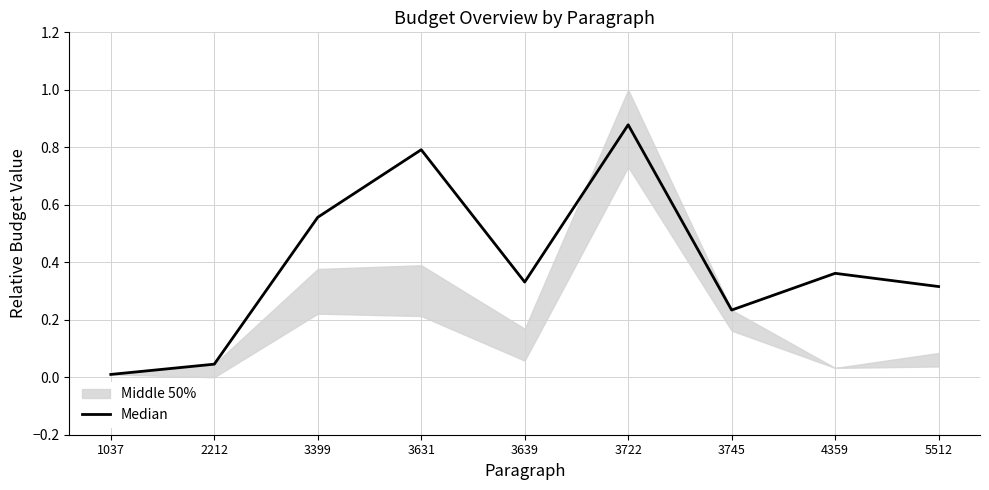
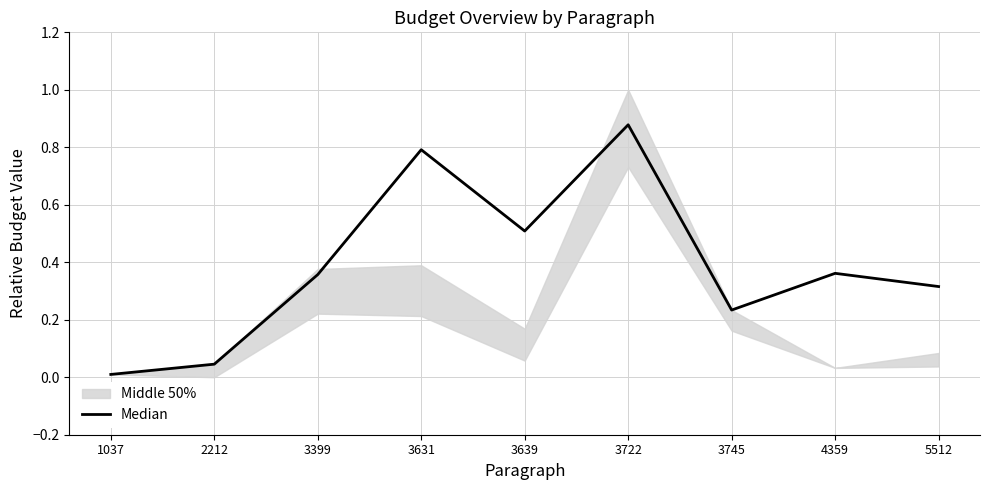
  {
    "Median": {
-     "3399": 0.56,
+     "3399": 0.36,
      "3631": 0.79,
-     "3639": 0.33,
+     "3639": 0.51,
      "3722": 0.88,
      "4359": 0.36,
      "5512": 0.32
    },
    "Middle 50%": {
      "4359": 0.00
    }
  }
